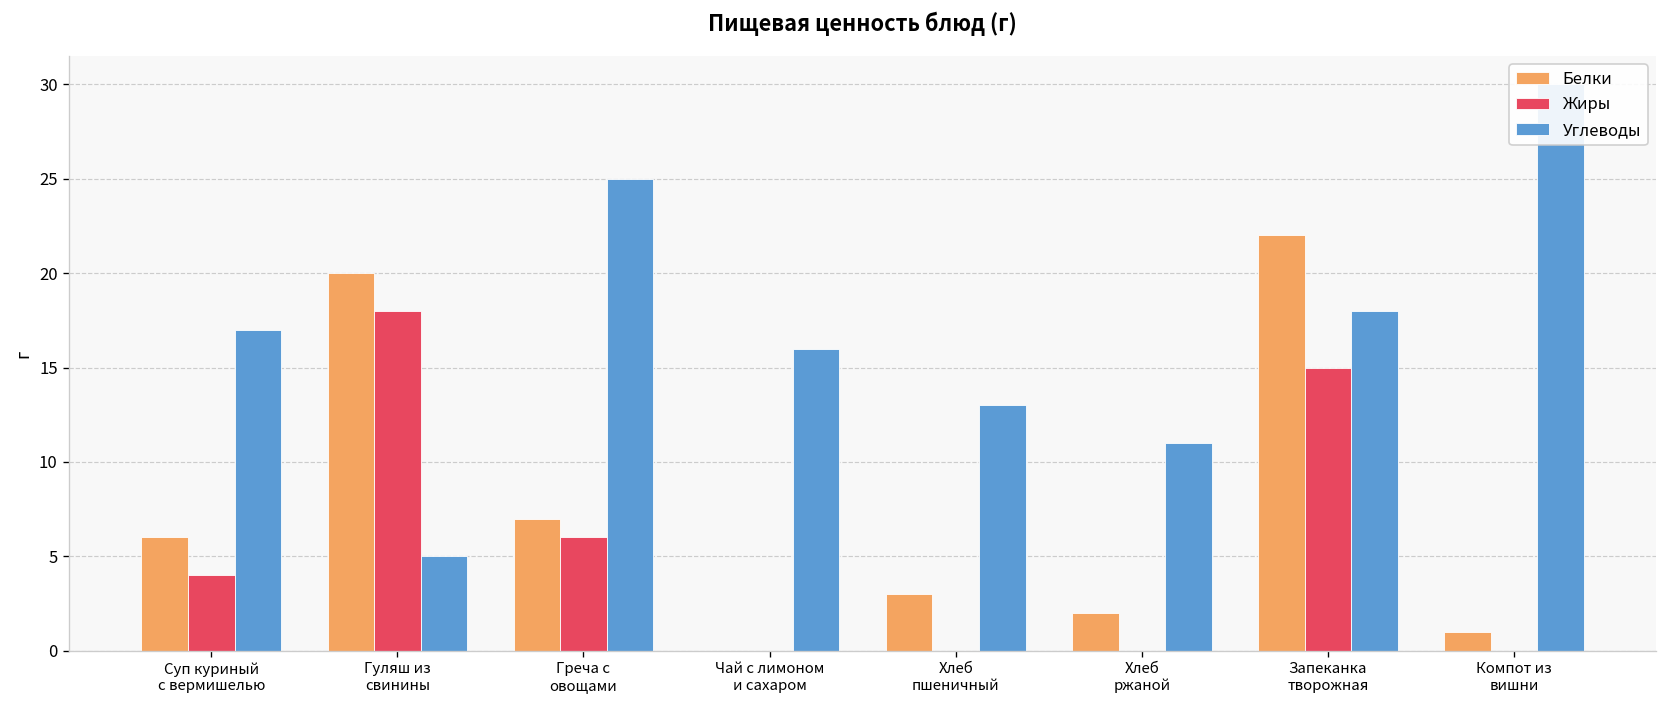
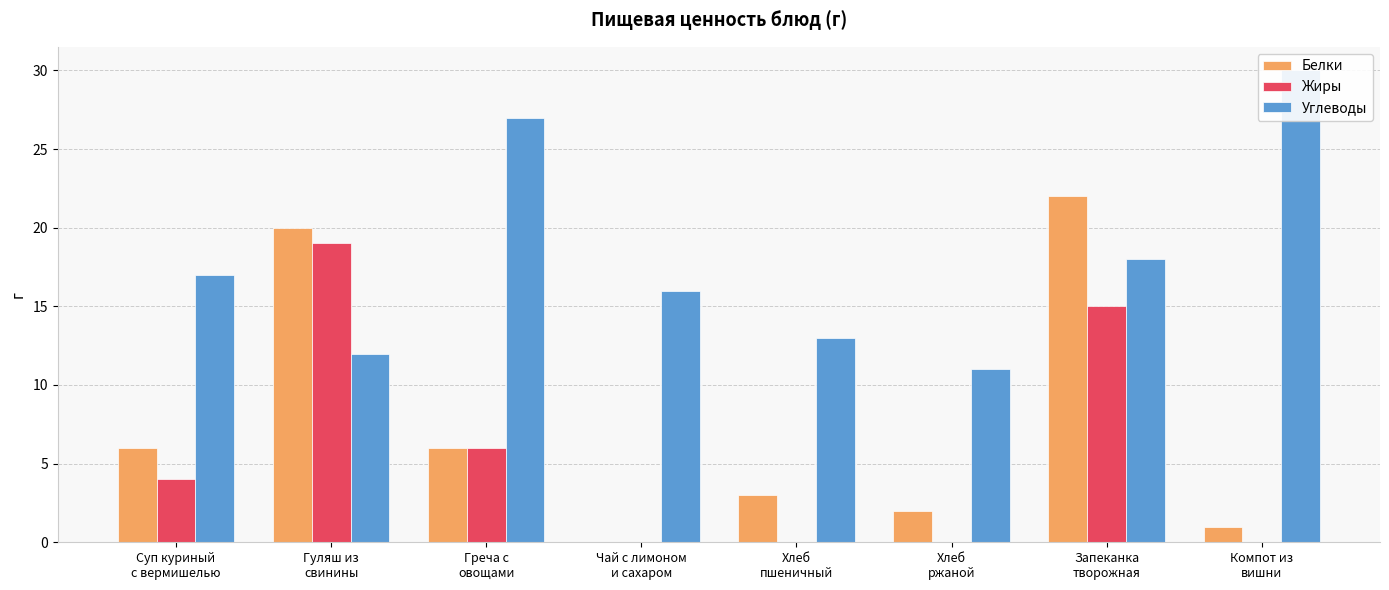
  {
    "Белки": {
      "Суп куриный с вермишелью": 6,
      "Гуляш из свинины": 20,
-     "Греча с овощами": 7,
+     "Греча с овощами": 6,
      "Чай с лимоном и сахаром": 0,
      "Хлеб пшеничный": 3,
      "Хлеб ржаной": 2,
      "Запеканка творожная": 22,
      "Компот из вишни": 1
    },
    "Жиры": {
      "Суп куриный с вермишелью": 4,
-     "Гуляш из свинины": 18,
+     "Гуляш из свинины": 19,
      "Греча с овощами": 6,
      "Чай с лимоном и сахаром": 0,
      "Хлеб пшеничный": 0,
      "Хлеб ржаной": 0,
      "Запеканка творожная": 15,
      "Компот из вишни": 0
    },
    "Углеводы": {
      "Суп куриный с вермишелью": 17,
-     "Гуляш из свинины": 5,
-     "Греча с овощами": 25,
+     "Гуляш из свинины": 12,
+     "Греча с овощами": 27,
      "Чай с лимоном и сахаром": 16,
      "Хлеб пшеничный": 13,
      "Хлеб ржаной": 11,
      "Запеканка творожная": 18
    }
  }
